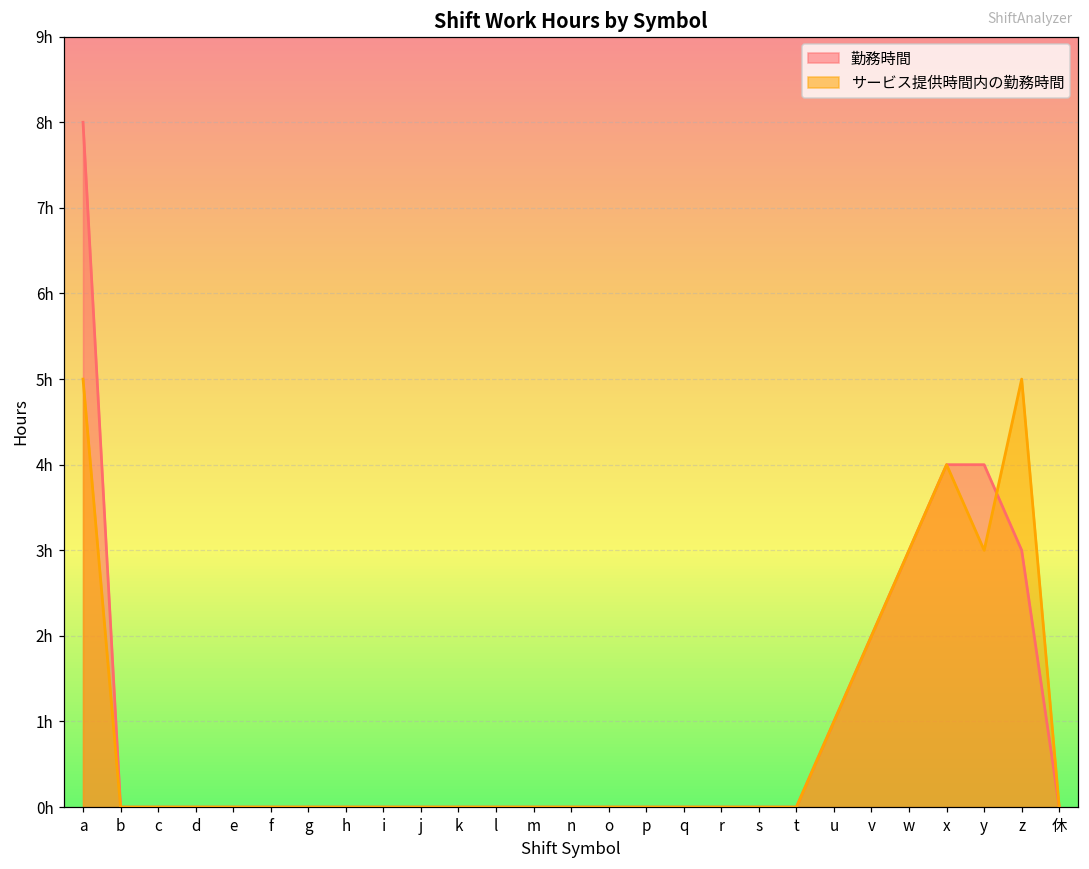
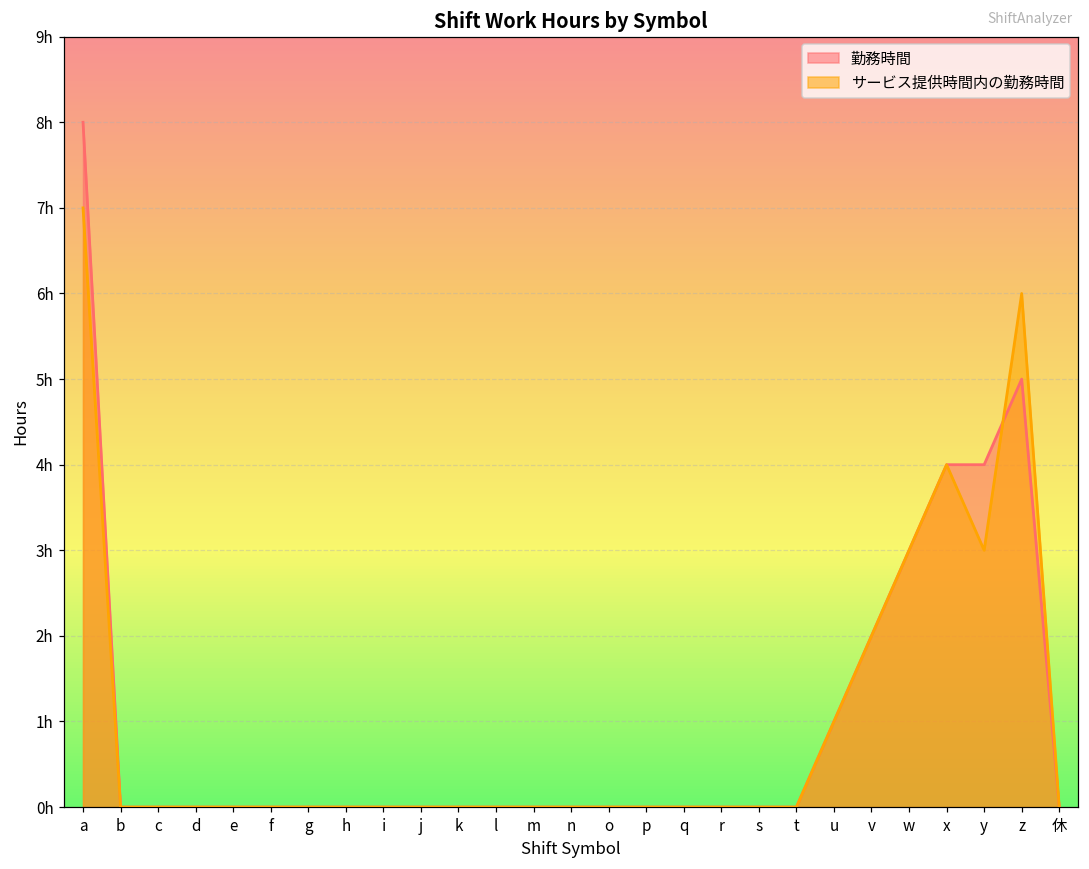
  {
    "勤務時間": {
      "a": "8h",
      "y": "4h",
-     "z": "3h"
+     "z": "5h"
    },
    "サービス提供時間内の勤務時間": {
-     "a": "5h",
+     "a": "7h",
      "y": "3h",
-     "z": "5h"
+     "z": "6h"
    }
  }
